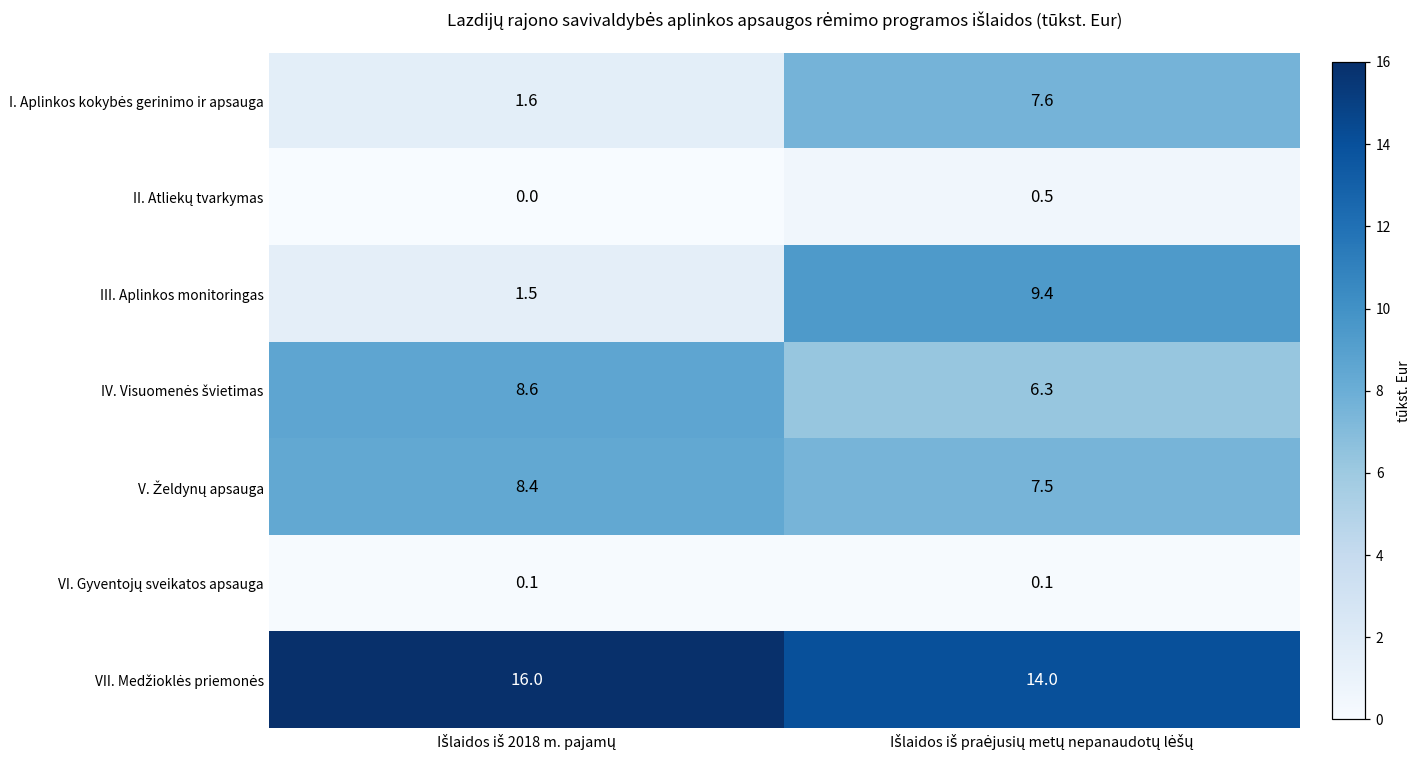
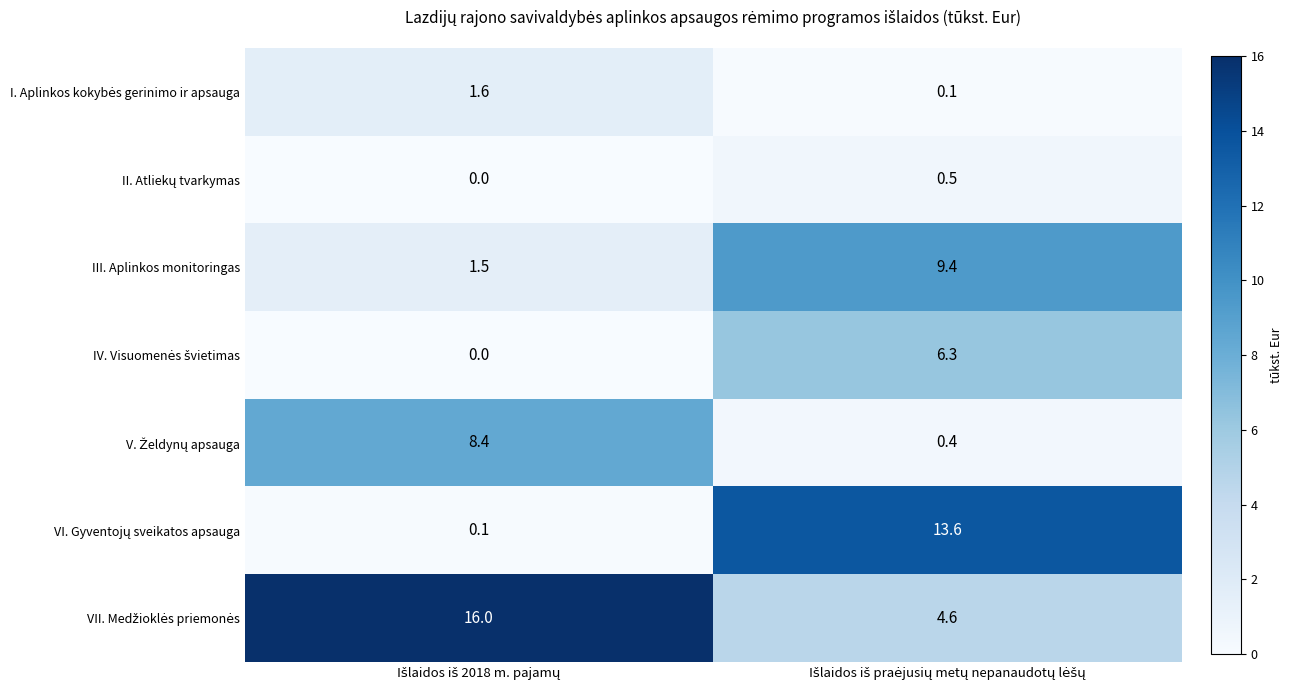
  {
    "I. Aplinkos kokybės gerinimo ir apsauga": {
      "Išlaidos iš 2018 m. pajamų": 1.6,
-     "Išlaidos iš praėjusių metų nepanaudotų lėšų": 7.6
+     "Išlaidos iš praėjusių metų nepanaudotų lėšų": 0.1
    },
    "II. Atliekų tvarkymas": {
      "Išlaidos iš 2018 m. pajamų": 0.0,
      "Išlaidos iš praėjusių metų nepanaudotų lėšų": 0.5
    },
    "III. Aplinkos monitoringas": {
      "Išlaidos iš 2018 m. pajamų": 1.5,
      "Išlaidos iš praėjusių metų nepanaudotų lėšų": 9.4
    },
    "IV. Visuomenės švietimas": {
-     "Išlaidos iš 2018 m. pajamų": 8.6,
+     "Išlaidos iš 2018 m. pajamų": 0.0,
      "Išlaidos iš praėjusių metų nepanaudotų lėšų": 6.3
    },
    "V. Želdynų apsauga": {
      "Išlaidos iš 2018 m. pajamų": 8.4,
-     "Išlaidos iš praėjusių metų nepanaudotų lėšų": 7.5
+     "Išlaidos iš praėjusių metų nepanaudotų lėšų": 0.4
    },
    "VI. Gyventojų sveikatos apsauga": {
      "Išlaidos iš 2018 m. pajamų": 0.1,
-     "Išlaidos iš praėjusių metų nepanaudotų lėšų": 0.1
+     "Išlaidos iš praėjusių metų nepanaudotų lėšų": 13.6
    },
    "VII. Medžioklės priemonės": {
      "Išlaidos iš 2018 m. pajamų": 16.0,
-     "Išlaidos iš praėjusių metų nepanaudotų lėšų": 14.0
+     "Išlaidos iš praėjusių metų nepanaudotų lėšų": 4.6
    }
  }
